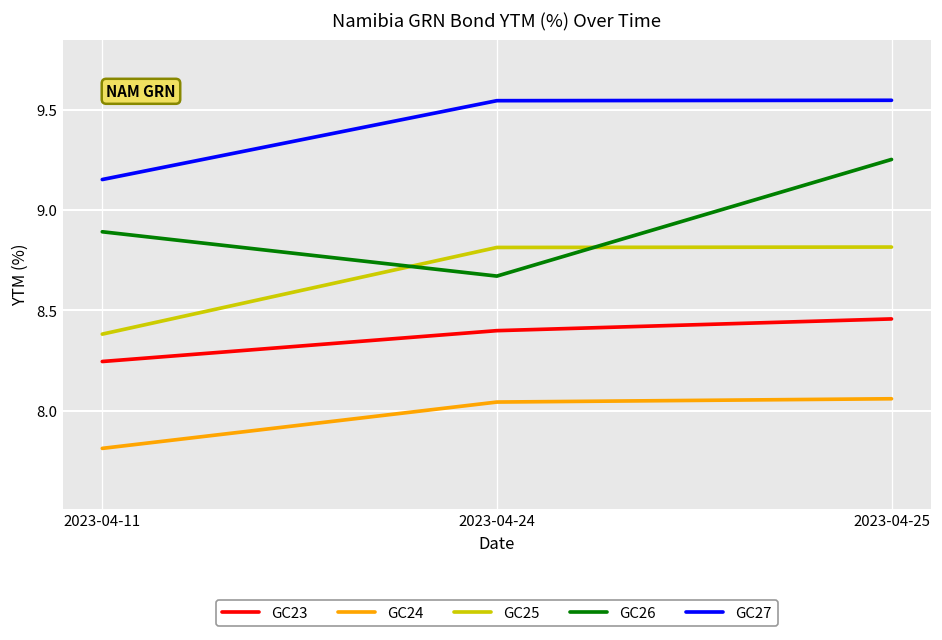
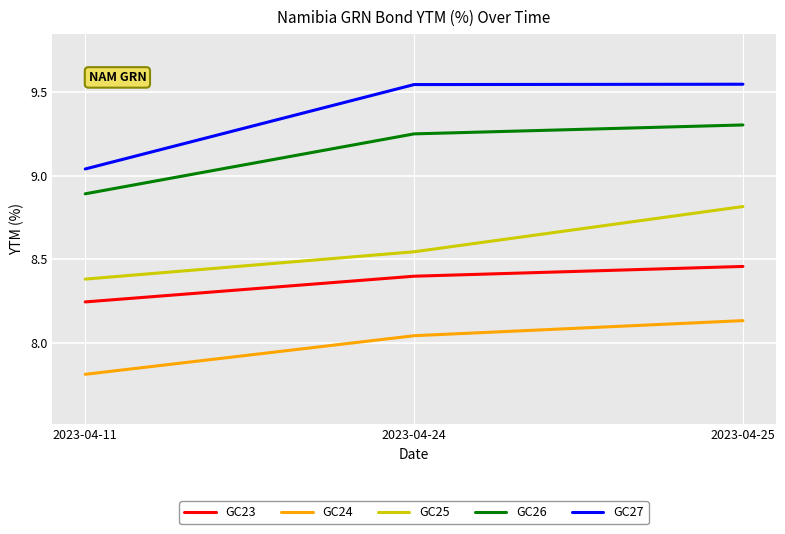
  {
    "GC23": {
      "2023-04-11": 8.24,
      "2023-04-24": 8.40,
      "2023-04-25": 8.46
    },
    "GC24": {
      "2023-04-11": 7.81,
      "2023-04-24": 8.04,
-     "2023-04-25": 8.06
+     "2023-04-25": 8.13
    },
    "GC25": {
      "2023-04-11": 8.38,
-     "2023-04-24": 8.81,
+     "2023-04-24": 8.54,
      "2023-04-25": 8.81
    },
    "GC26": {
      "2023-04-11": 8.89,
-     "2023-04-24": 8.67,
-     "2023-04-25": 9.25
+     "2023-04-24": 9.25,
+     "2023-04-25": 9.30
    },
    "GC27": {
-     "2023-04-11": 9.15,
+     "2023-04-11": 9.04,
      "2023-04-24": 9.54,
      "2023-04-25": 9.55
    }
  }
